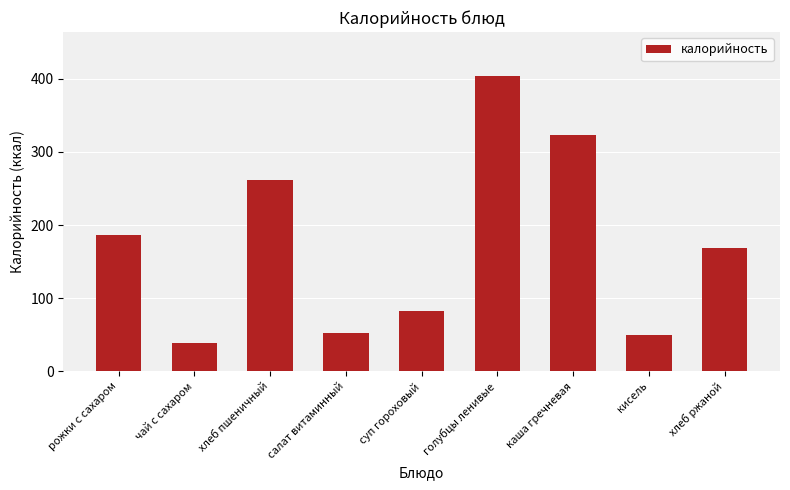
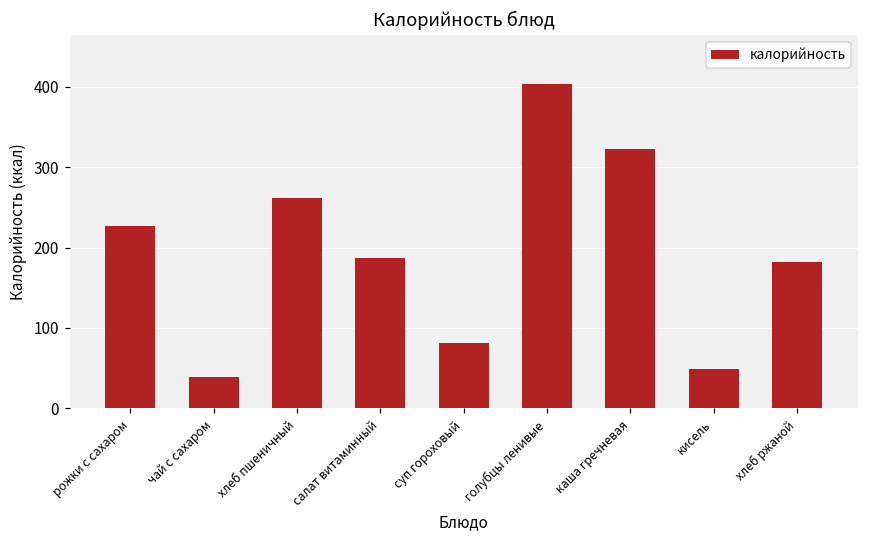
  {
-   "рожки с сахаром": 190,
+   "рожки с сахаром": 230,
    "чай с сахаром": 40,
    "хлеб пшеничный": 260,
-   "салат витаминный": 50,
+   "салат витаминный": 190,
    "суп гороховый": 80,
    "голубцы ленивые": 400,
    "каша гречневая": 320,
    "кисель": 50,
-   "хлеб ржаной": 170
+   "хлеб ржаной": 180
  }
